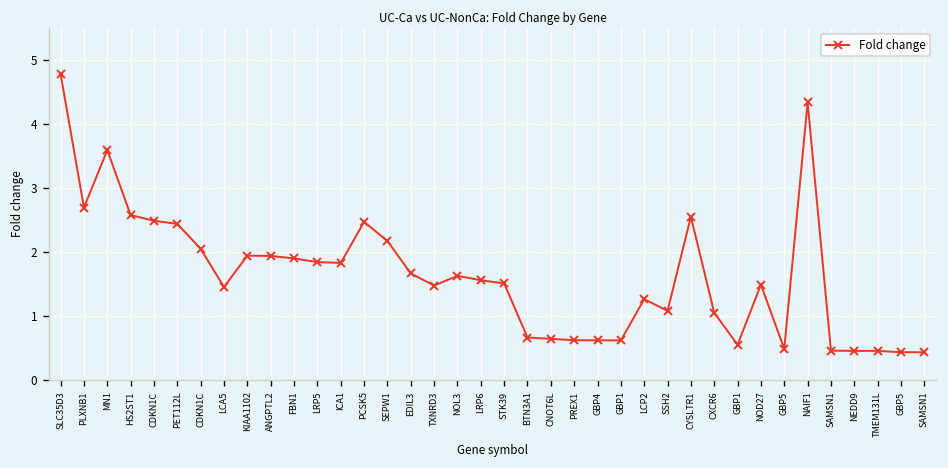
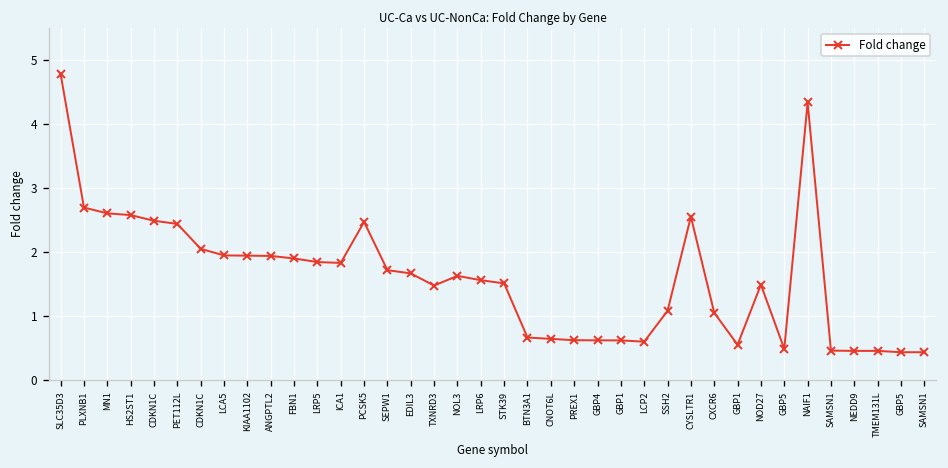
  {
    "SLC35D3": 4.8,
    "PLXNB1": 2.7,
-   "MN1": 3.6,
+   "MN1": 2.6,
    "HS2ST1": 2.6,
    "PET112L": 2.4,
-   "LCA5": 1.5,
+   "LCA5": 1.9,
    "KIAA1102": 1.9,
    "ANGPTL2": 1.9,
    "FBN1": 1.9,
    "LRP5": 1.8,
    "ICA1": 1.8,
    "PCSK5": 2.5,
-   "SEPW1": 2.2,
+   "SEPW1": 1.7,
    "EDIL3": 1.7,
    "TXNRD3": 1.5,
    "NOL3": 1.6,
    "LRP6": 1.6,
    "STK39": 1.5,
    "BTN3A1": 0.7,
    "CNOT6L": 0.6,
    "PREX1": 0.6,
    "GBP4": 0.6,
-   "LCP2": 1.3,
+   "LCP2": 0.6,
    "SSH2": 1.1,
    "CYSLTR1": 2.6,
    "CXCR6": 1.0,
    "NOD27": 1.5,
    "NAIF1": 4.3,
    "NEDD9": 0.5,
    "TMEM131L": 0.5
  }
